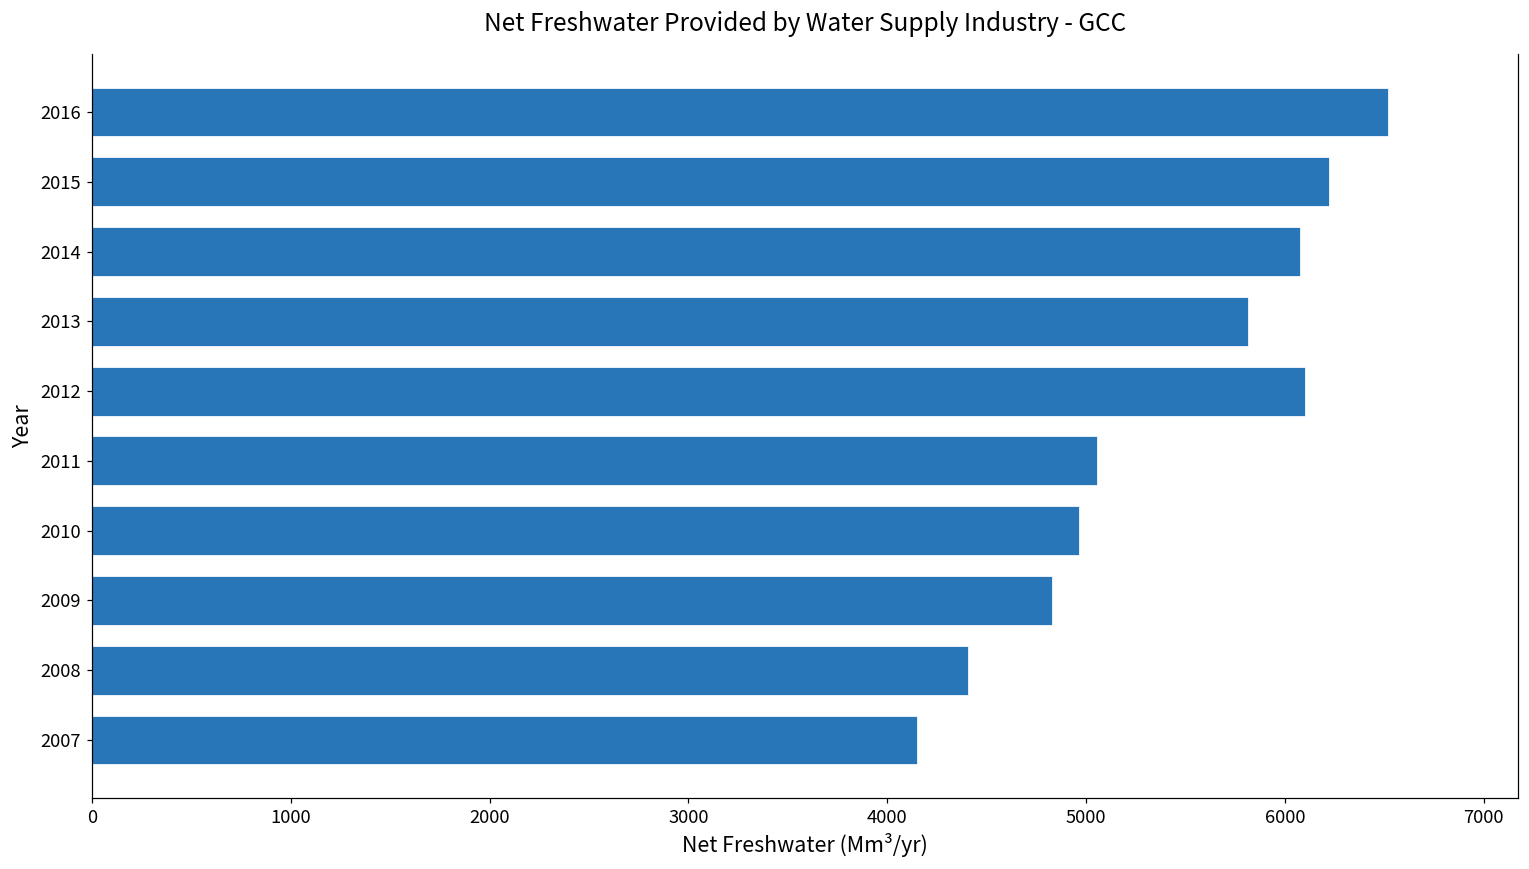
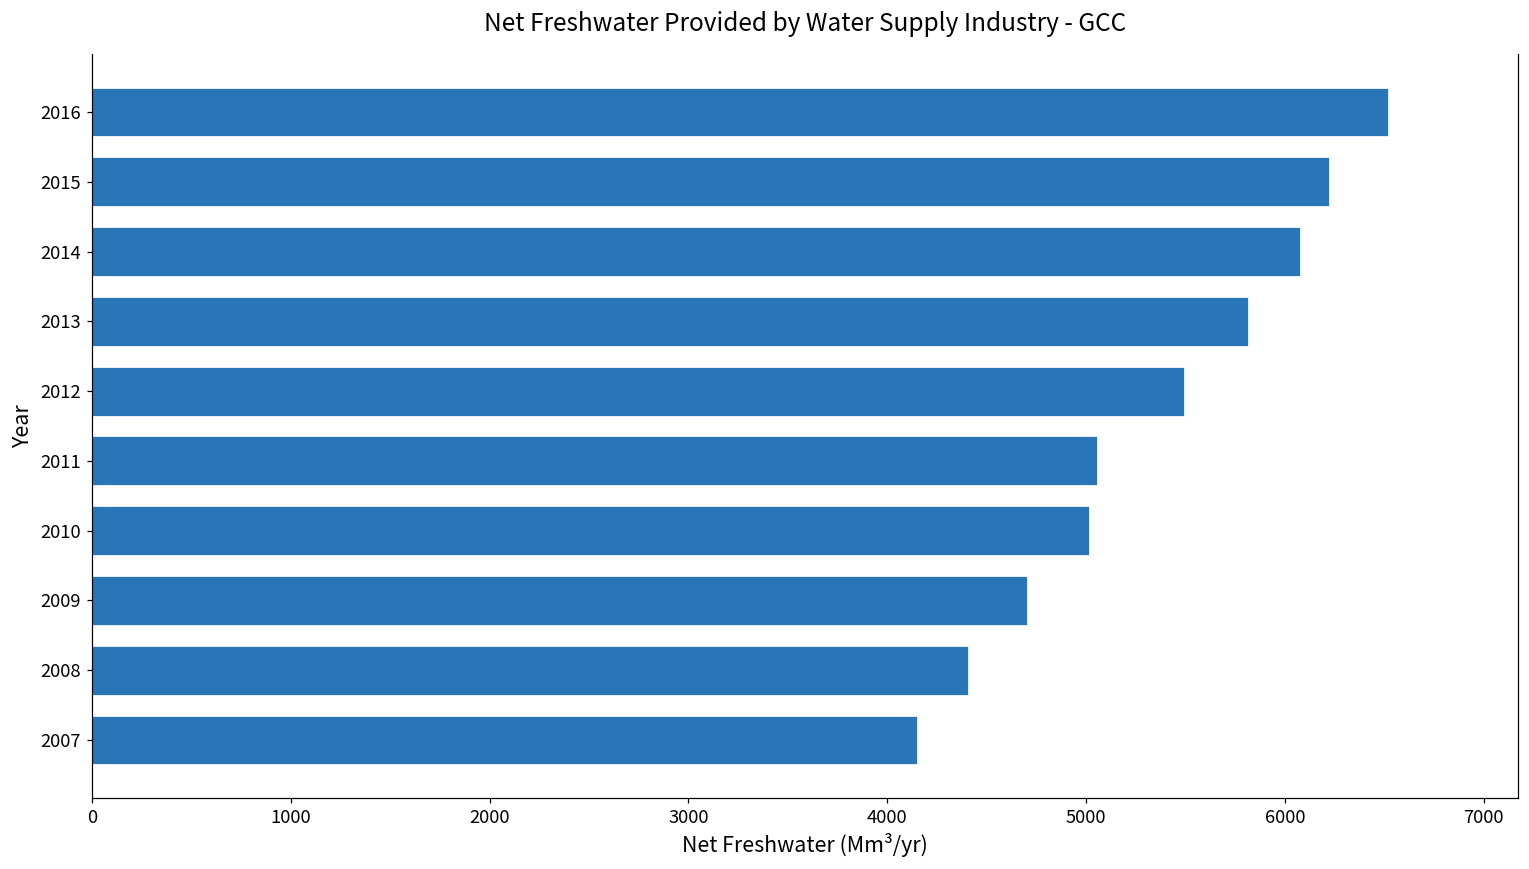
  {
    "2016": 6520,
    "2015": 6220,
    "2014": 6070,
    "2013": 5810,
-   "2012": 6100,
+   "2012": 5490,
    "2011": 5060,
-   "2010": 4960,
-   "2009": 4830,
+   "2010": 5010,
+   "2009": 4700,
    "2008": 4410,
    "2007": 4150
  }
